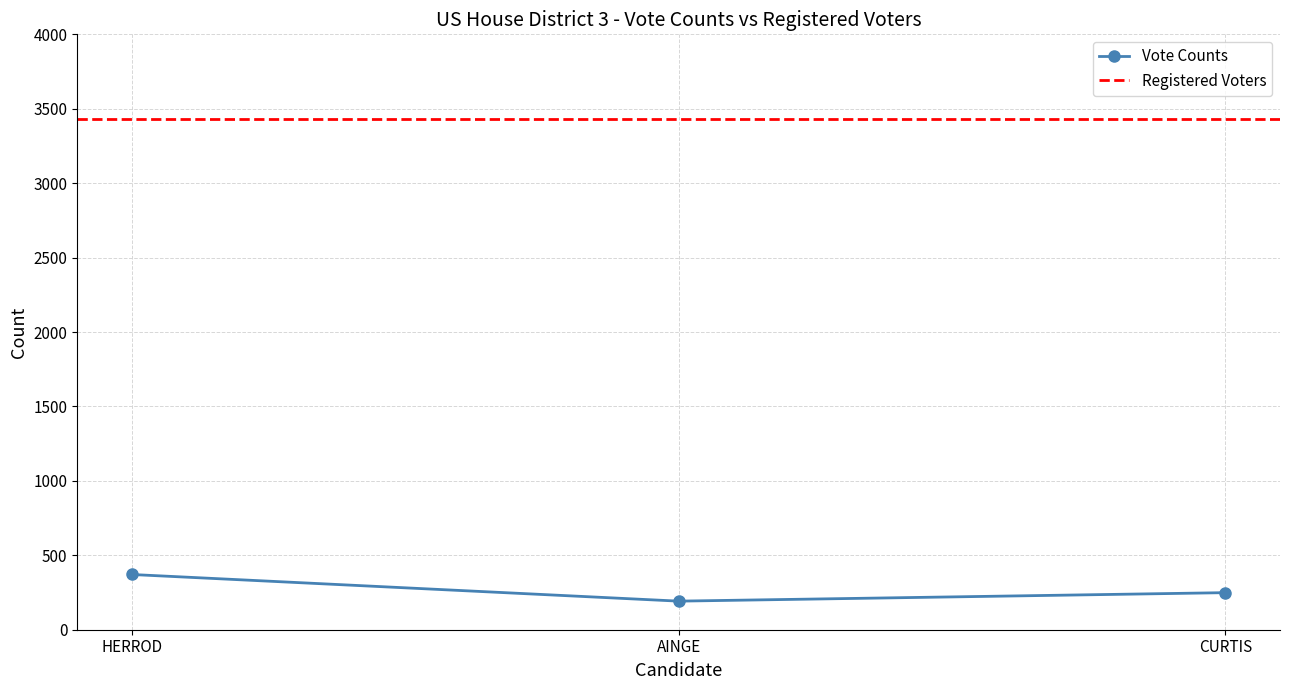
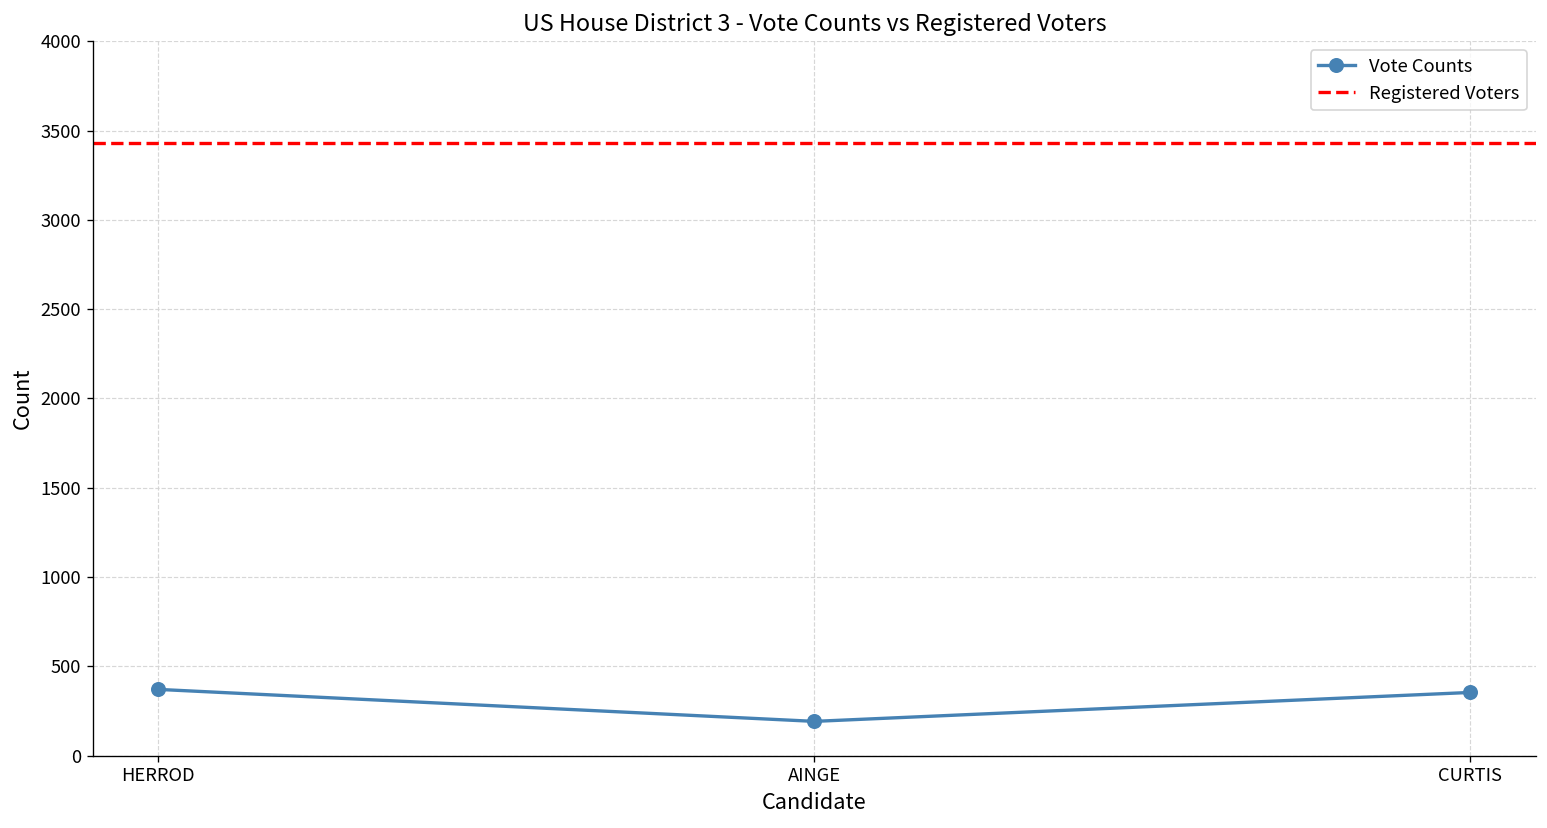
  {
    "HERROD": 370,
    "AINGE": 190,
-   "CURTIS": 250
+   "CURTIS": 350
  }
